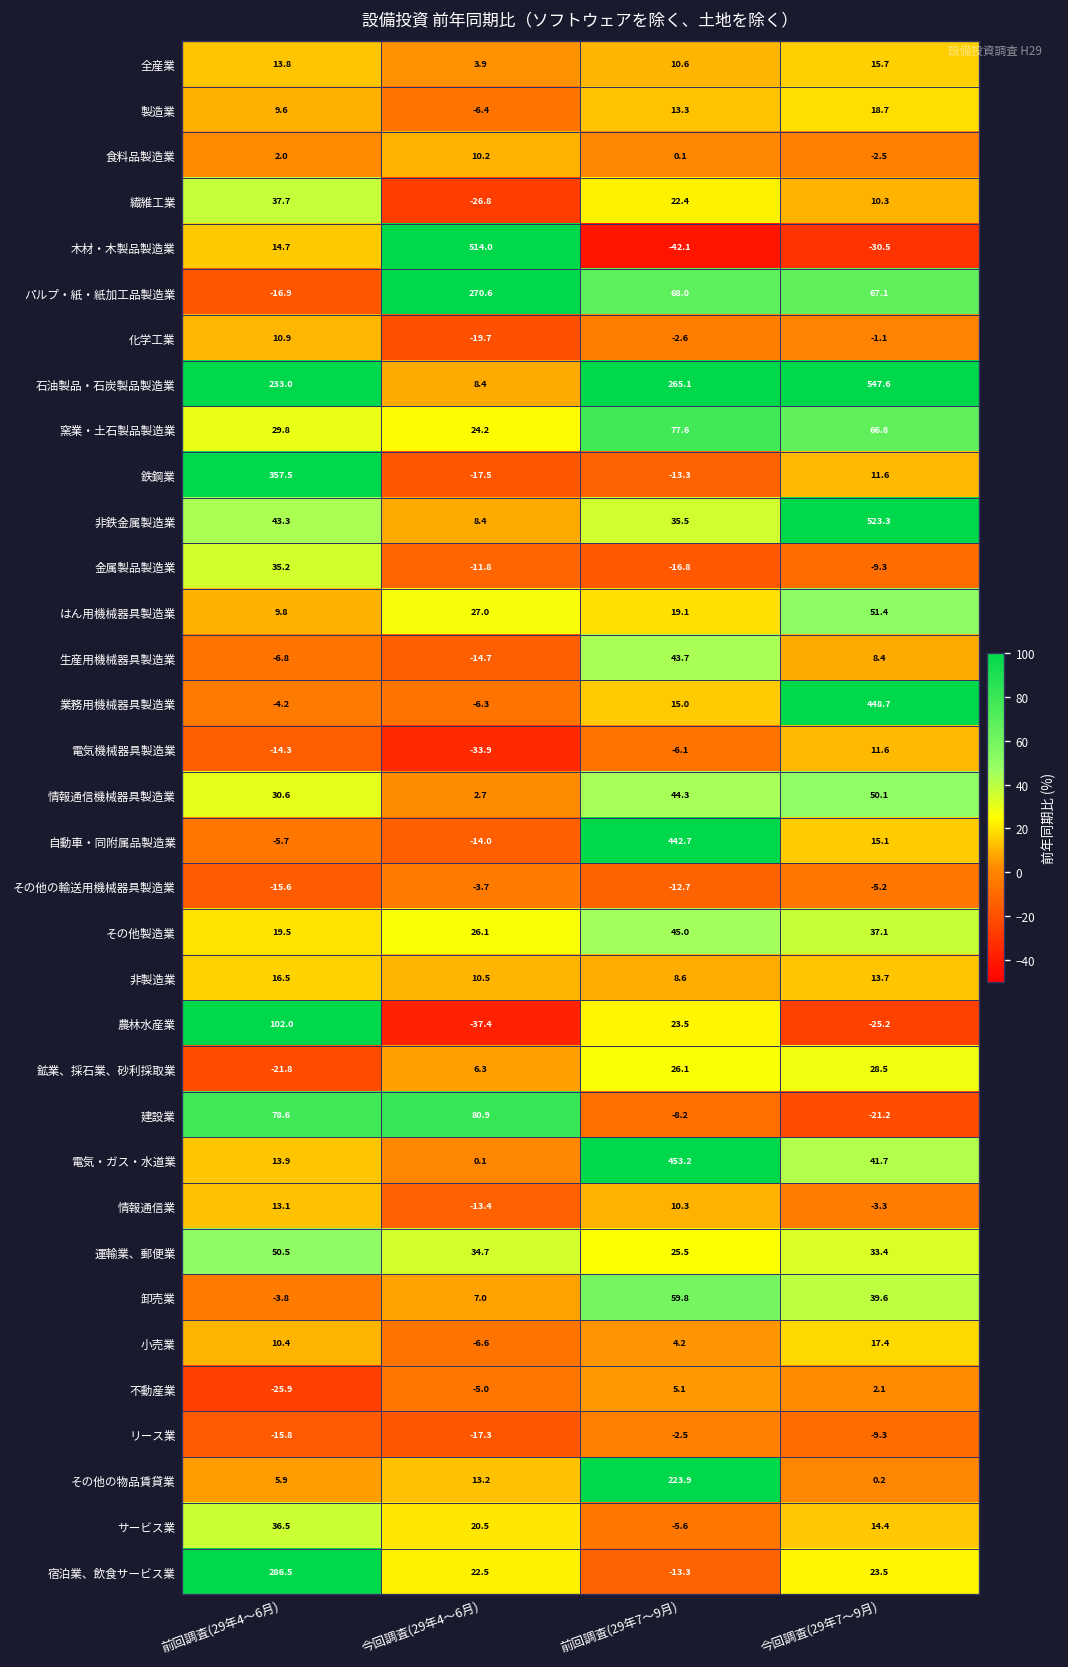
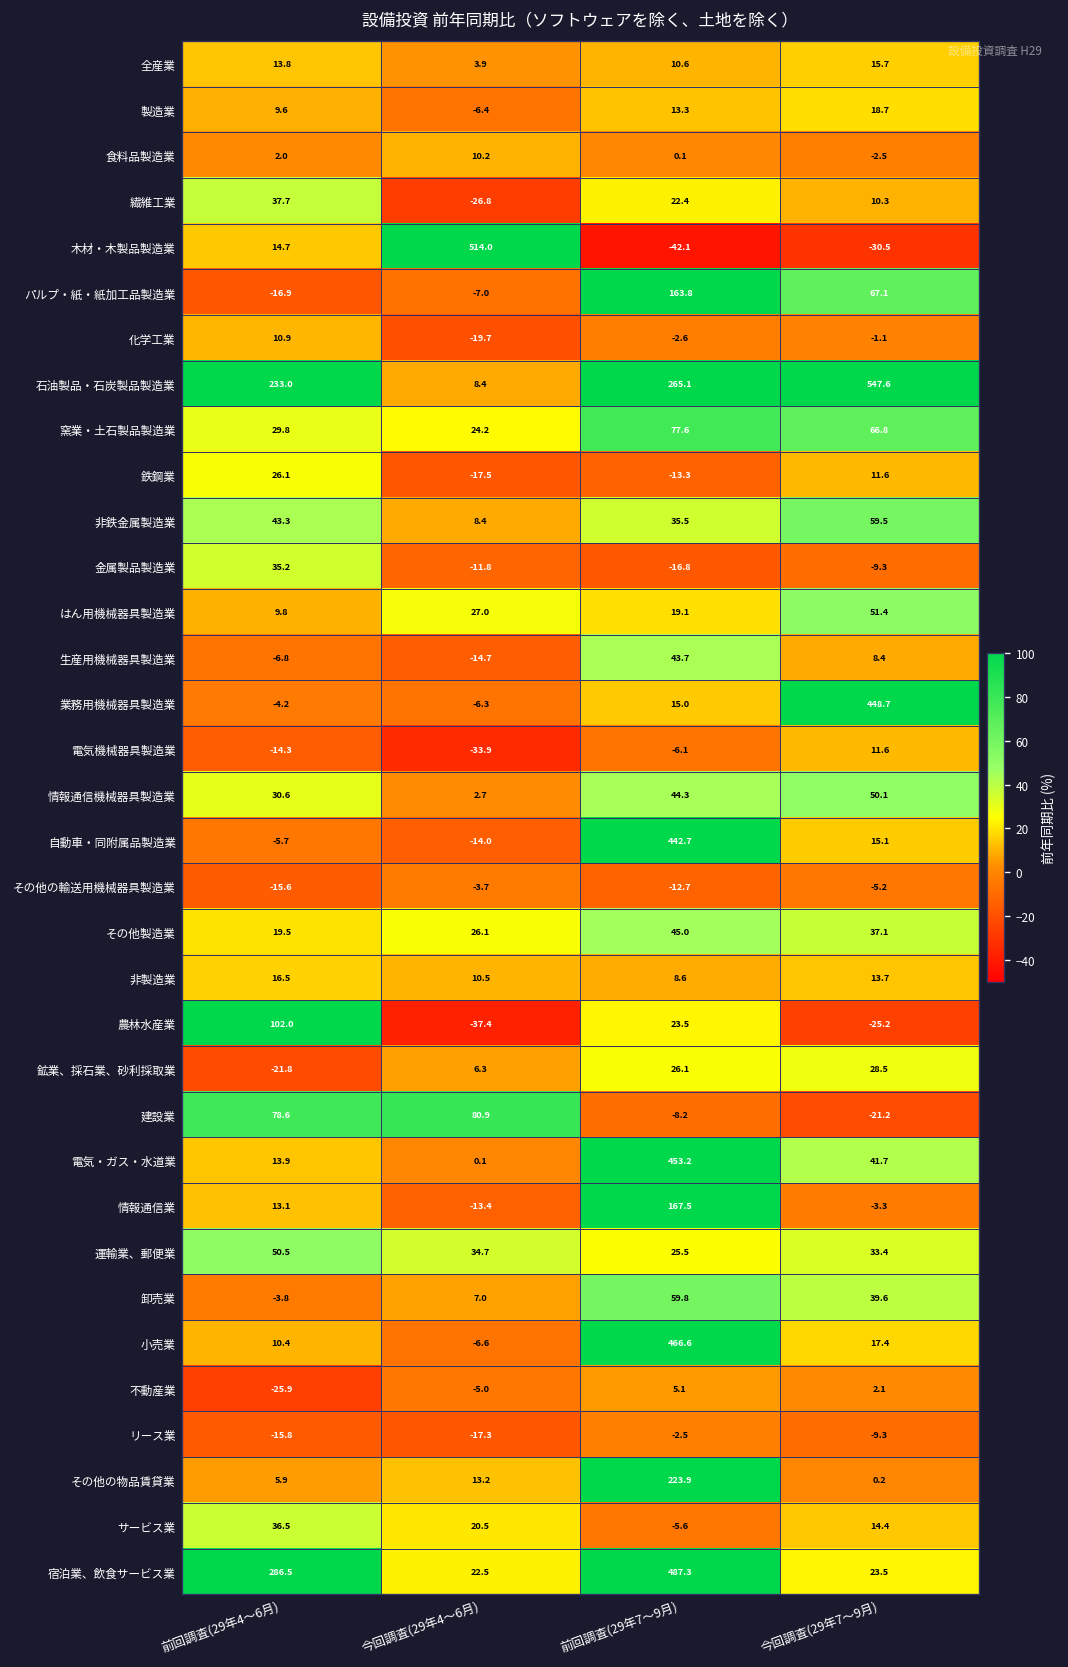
  {
    "全産業": {
      "前回調査(29年4～6月)": 13.8,
      "今回調査(29年4～6月)": 3.9,
      "前回調査(29年7～9月)": 10.6,
      "今回調査(29年7～9月)": 15.7
    },
    "製造業": {
      "前回調査(29年4～6月)": 9.6,
      "今回調査(29年4～6月)": -6.4,
      "前回調査(29年7～9月)": 13.3,
      "今回調査(29年7～9月)": 18.7
    },
    "食料品製造業": {
      "前回調査(29年4～6月)": 2.0,
      "今回調査(29年4～6月)": 10.2,
      "前回調査(29年7～9月)": 0.1,
      "今回調査(29年7～9月)": -2.5
    },
    "繊維工業": {
      "前回調査(29年4～6月)": 37.7,
      "今回調査(29年4～6月)": -26.8,
      "前回調査(29年7～9月)": 22.4,
      "今回調査(29年7～9月)": 10.3
    },
    "木材・木製品製造業": {
      "前回調査(29年4～6月)": 14.7,
      "今回調査(29年4～6月)": 514.0,
      "前回調査(29年7～9月)": -42.1,
      "今回調査(29年7～9月)": -30.5
    },
    "パルプ・紙・紙加工品製造業": {
      "前回調査(29年4～6月)": -16.9,
-     "今回調査(29年4～6月)": 270.6,
-     "前回調査(29年7～9月)": 68.0,
+     "今回調査(29年4～6月)": -7.0,
+     "前回調査(29年7～9月)": 163.8,
      "今回調査(29年7～9月)": 67.1
    },
    "化学工業": {
      "前回調査(29年4～6月)": 10.9,
      "今回調査(29年4～6月)": -19.7,
      "前回調査(29年7～9月)": -2.6,
      "今回調査(29年7～9月)": -1.1
    },
    "石油製品・石炭製品製造業": {
      "前回調査(29年4～6月)": 233.0,
      "今回調査(29年4～6月)": 8.4,
      "前回調査(29年7～9月)": 265.1,
      "今回調査(29年7～9月)": 547.6
    },
    "窯業・土石製品製造業": {
      "前回調査(29年4～6月)": 29.8,
      "今回調査(29年4～6月)": 24.2,
      "前回調査(29年7～9月)": 77.6,
      "今回調査(29年7～9月)": 66.8
    },
    "鉄鋼業": {
-     "前回調査(29年4～6月)": 357.5,
+     "前回調査(29年4～6月)": 26.1,
      "今回調査(29年4～6月)": -17.5,
      "前回調査(29年7～9月)": -13.3,
      "今回調査(29年7～9月)": 11.6
    },
    "非鉄金属製造業": {
      "前回調査(29年4～6月)": 43.3,
      "今回調査(29年4～6月)": 8.4,
      "前回調査(29年7～9月)": 35.5,
-     "今回調査(29年7～9月)": 523.3
+     "今回調査(29年7～9月)": 59.5
    },
    "金属製品製造業": {
      "前回調査(29年4～6月)": 35.2,
      "今回調査(29年4～6月)": -11.8,
      "前回調査(29年7～9月)": -16.8,
      "今回調査(29年7～9月)": -9.3
    },
    "はん用機械器具製造業": {
      "前回調査(29年4～6月)": 9.8,
      "今回調査(29年4～6月)": 27.0,
      "前回調査(29年7～9月)": 19.1,
      "今回調査(29年7～9月)": 51.4
    },
    "生産用機械器具製造業": {
      "前回調査(29年4～6月)": -6.8,
      "今回調査(29年4～6月)": -14.7,
      "前回調査(29年7～9月)": 43.7,
      "今回調査(29年7～9月)": 8.4
    },
    "業務用機械器具製造業": {
      "前回調査(29年4～6月)": -4.2,
      "今回調査(29年4～6月)": -6.3,
      "前回調査(29年7～9月)": 15.0,
      "今回調査(29年7～9月)": 448.7
    },
    "電気機械器具製造業": {
      "前回調査(29年4～6月)": -14.3,
      "今回調査(29年4～6月)": -33.9,
      "前回調査(29年7～9月)": -6.1,
      "今回調査(29年7～9月)": 11.6
    },
    "情報通信機械器具製造業": {
      "前回調査(29年4～6月)": 30.6,
      "今回調査(29年4～6月)": 2.7,
      "前回調査(29年7～9月)": 44.3,
      "今回調査(29年7～9月)": 50.1
    },
    "自動車・同附属品製造業": {
      "前回調査(29年4～6月)": -5.7,
      "今回調査(29年4～6月)": -14.0,
      "前回調査(29年7～9月)": 442.7,
      "今回調査(29年7～9月)": 15.1
    },
    "その他の輸送用機械器具製造業": {
      "前回調査(29年4～6月)": -15.6,
      "今回調査(29年4～6月)": -3.7,
      "前回調査(29年7～9月)": -12.7,
      "今回調査(29年7～9月)": -5.2
    },
    "その他製造業": {
      "前回調査(29年4～6月)": 19.5,
      "今回調査(29年4～6月)": 26.1,
      "前回調査(29年7～9月)": 45.0,
      "今回調査(29年7～9月)": 37.1
    },
    "非製造業": {
      "前回調査(29年4～6月)": 16.5,
      "今回調査(29年4～6月)": 10.5,
      "前回調査(29年7～9月)": 8.6,
      "今回調査(29年7～9月)": 13.7
    },
    "農林水産業": {
      "前回調査(29年4～6月)": 102.0,
      "今回調査(29年4～6月)": -37.4,
      "前回調査(29年7～9月)": 23.5,
      "今回調査(29年7～9月)": -25.2
    },
    "鉱業、採石業、砂利採取業": {
      "前回調査(29年4～6月)": -21.8,
      "今回調査(29年4～6月)": 6.3,
      "前回調査(29年7～9月)": 26.1,
      "今回調査(29年7～9月)": 28.5
    },
    "建設業": {
      "前回調査(29年4～6月)": 78.6,
      "今回調査(29年4～6月)": 80.9,
      "前回調査(29年7～9月)": -8.2,
      "今回調査(29年7～9月)": -21.2
    },
    "電気・ガス・水道業": {
      "前回調査(29年4～6月)": 13.9,
      "今回調査(29年4～6月)": 0.1,
      "前回調査(29年7～9月)": 453.2,
      "今回調査(29年7～9月)": 41.7
    },
    "情報通信業": {
      "前回調査(29年4～6月)": 13.1,
      "今回調査(29年4～6月)": -13.4,
-     "前回調査(29年7～9月)": 10.3,
+     "前回調査(29年7～9月)": 167.5,
      "今回調査(29年7～9月)": -3.3
    },
    "運輸業、郵便業": {
      "前回調査(29年4～6月)": 50.5,
      "今回調査(29年4～6月)": 34.7,
      "前回調査(29年7～9月)": 25.5,
      "今回調査(29年7～9月)": 33.4
    },
    "卸売業": {
      "前回調査(29年4～6月)": -3.8,
      "今回調査(29年4～6月)": 7.0,
      "前回調査(29年7～9月)": 59.8,
      "今回調査(29年7～9月)": 39.6
    },
    "小売業": {
      "前回調査(29年4～6月)": 10.4,
      "今回調査(29年4～6月)": -6.6,
-     "前回調査(29年7～9月)": 4.2,
+     "前回調査(29年7～9月)": 466.6,
      "今回調査(29年7～9月)": 17.4
    },
    "不動産業": {
      "前回調査(29年4～6月)": -25.9,
      "今回調査(29年4～6月)": -5.0,
      "前回調査(29年7～9月)": 5.1,
      "今回調査(29年7～9月)": 2.1
    },
    "リース業": {
      "前回調査(29年4～6月)": -15.8,
      "今回調査(29年4～6月)": -17.3,
      "前回調査(29年7～9月)": -2.5,
      "今回調査(29年7～9月)": -9.3
    },
    "その他の物品賃貸業": {
      "前回調査(29年4～6月)": 5.9,
      "今回調査(29年4～6月)": 13.2,
      "前回調査(29年7～9月)": 223.9,
      "今回調査(29年7～9月)": 0.2
    },
    "サービス業": {
      "前回調査(29年4～6月)": 36.5,
      "今回調査(29年4～6月)": 20.5,
      "前回調査(29年7～9月)": -5.6,
      "今回調査(29年7～9月)": 14.4
    },
    "宿泊業、飲食サービス業": {
      "前回調査(29年4～6月)": 286.5,
      "今回調査(29年4～6月)": 22.5,
-     "前回調査(29年7～9月)": -13.3,
+     "前回調査(29年7～9月)": 487.3,
      "今回調査(29年7～9月)": 23.5
    }
  }
